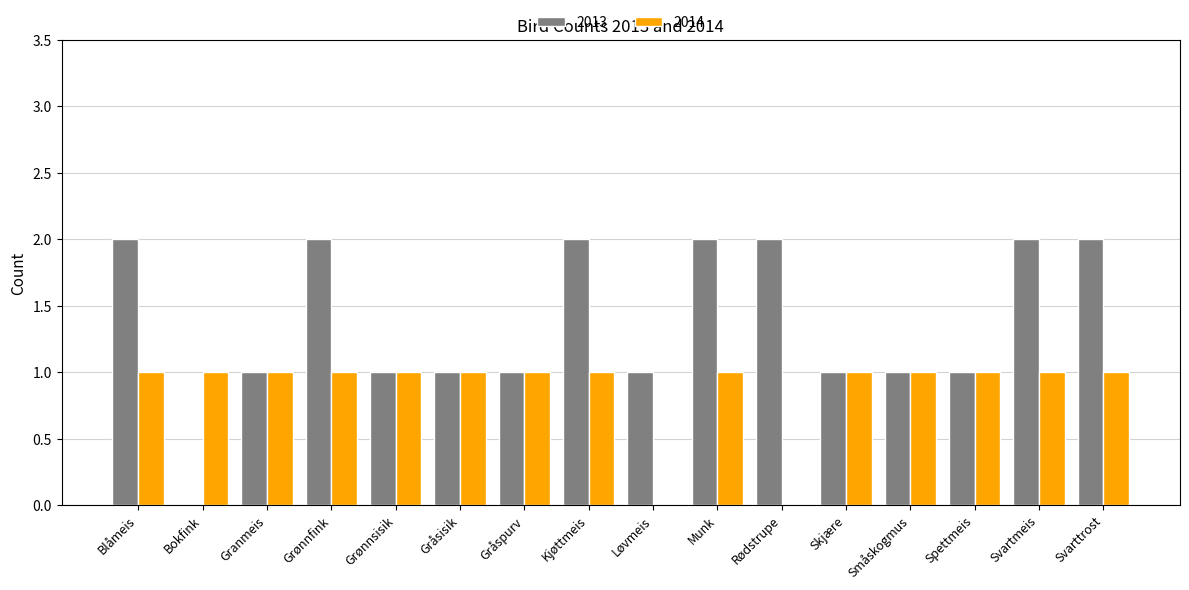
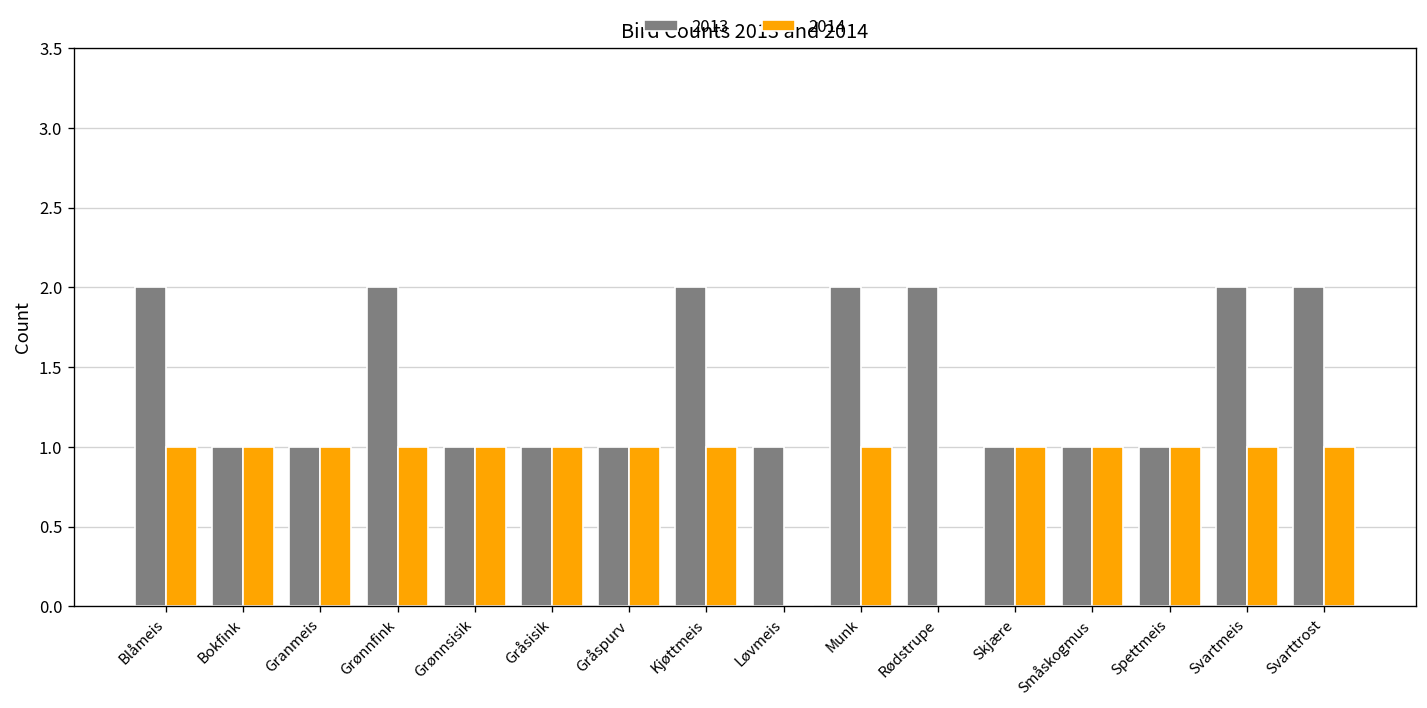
  {
    "2013": {
      "Blåmeis": 2,
-     "Bokfink": 0,
+     "Bokfink": 1,
      "Granmeis": 1,
      "Grønnfink": 2,
      "Grønnsisik": 1,
      "Gråsisik": 1,
      "Gråspurv": 1,
      "Kjøttmeis": 2,
      "Løvmeis": 1,
      "Munk": 2,
      "Rødstrupe": 2,
      "Skjære": 1,
      "Småskogmus": 1,
      "Spettmeis": 1,
      "Svartmeis": 2,
      "Svarttrost": 2
    },
    "2014": {
      "Blåmeis": 1,
      "Bokfink": 1,
      "Granmeis": 1,
      "Grønnfink": 1,
      "Grønnsisik": 1,
      "Gråsisik": 1,
      "Gråspurv": 1,
      "Kjøttmeis": 1,
      "Løvmeis": 0,
      "Munk": 1,
      "Rødstrupe": 0,
      "Skjære": 1,
      "Småskogmus": 1,
      "Spettmeis": 1,
      "Svartmeis": 1,
      "Svarttrost": 1
    }
  }
